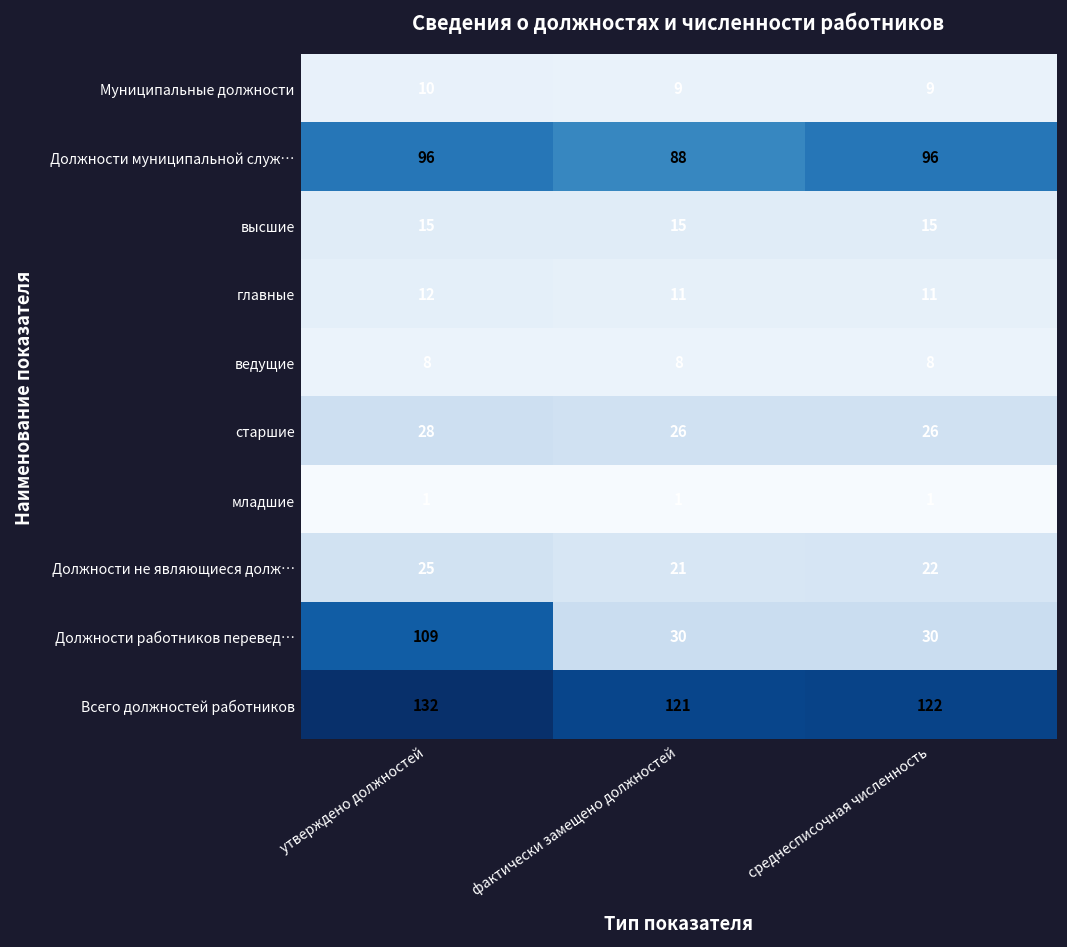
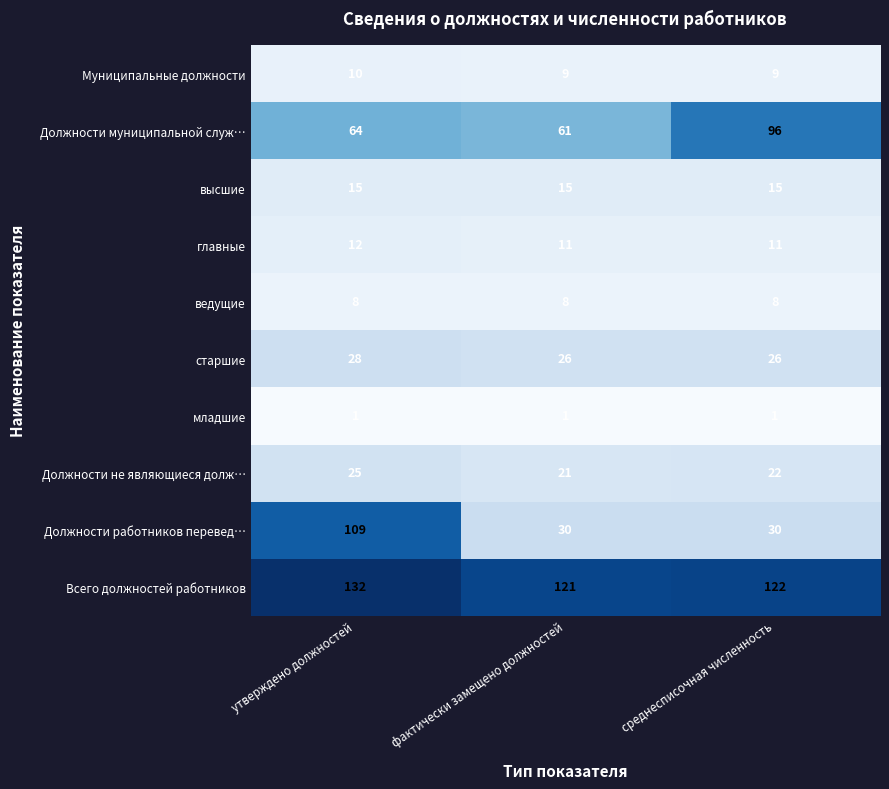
  {
    "Должности муниципальной служ…": {
-     "утверждено должностей": 96,
-     "фактически замещено должностей": 88,
+     "утверждено должностей": 64,
+     "фактически замещено должностей": 61,
      "среднесписочная численность": 96
    },
    "старшие": {
      "утверждено должностей": 28
    },
    "Должности работников перевед…": {
      "утверждено должностей": 109,
      "фактически замещено должностей": 30,
      "среднесписочная численность": 30
    },
    "Всего должностей работников": {
      "утверждено должностей": 132,
      "фактически замещено должностей": 121,
      "среднесписочная численность": 122
    }
  }
